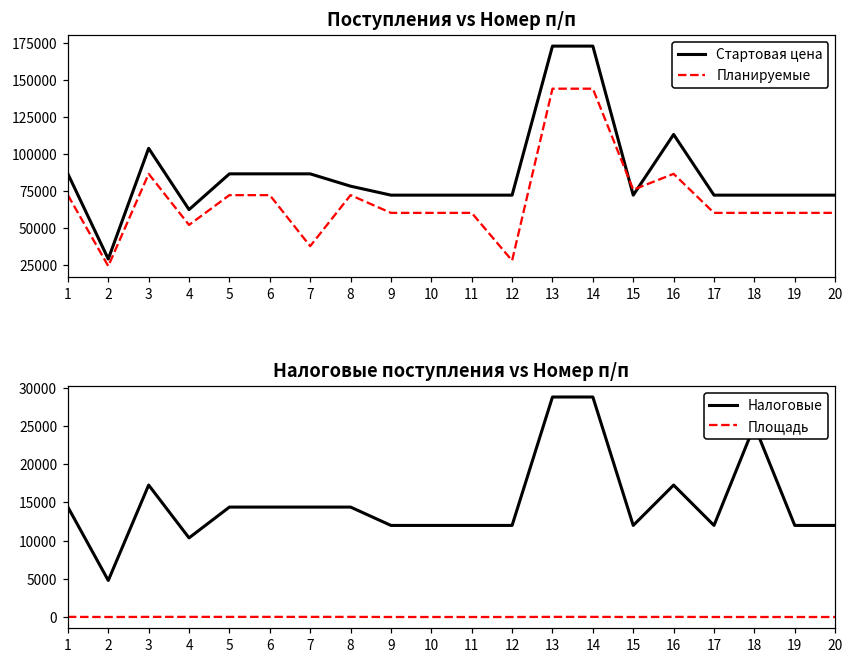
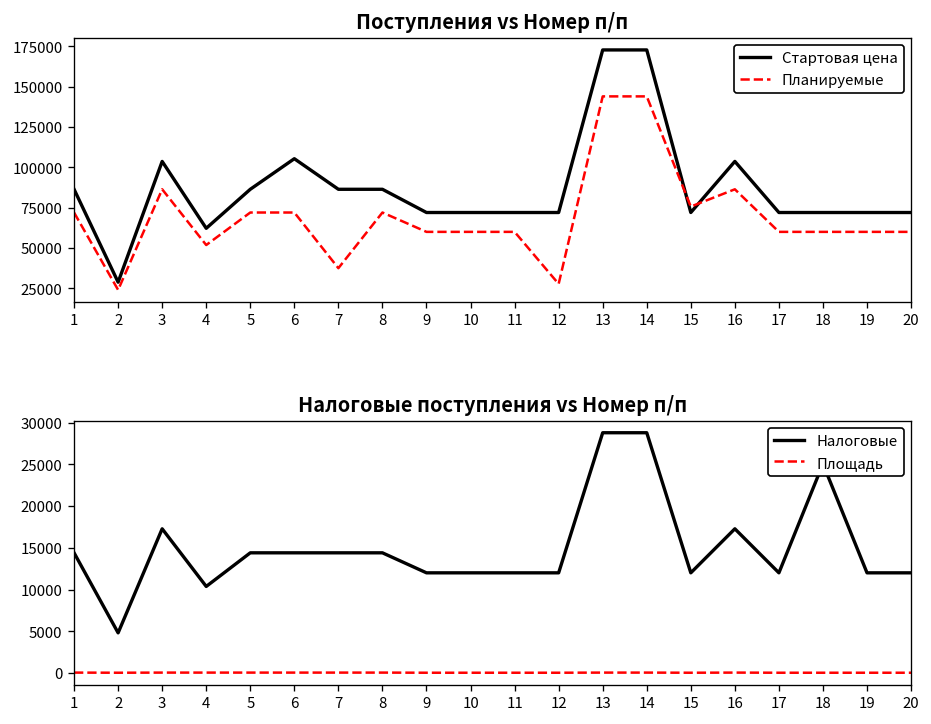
  {
    "Поступления vs Номер п/п": {
      "Стартовая цена": {
        "1": 86000,
        "2": 29000,
        "3": 104000,
        "4": 62000,
        "5": 86000,
-       "6": 86000,
+       "6": 105000,
        "7": 86000,
-       "8": 78000,
+       "8": 86000,
        "9": 72000,
        "10": 72000,
        "11": 72000,
        "12": 72000,
        "13": 173000,
        "14": 173000,
        "15": 72000,
-       "16": 113000,
+       "16": 104000,
        "17": 72000,
        "18": 72000,
        "19": 72000,
        "20": 72000
      }
    }
  }
